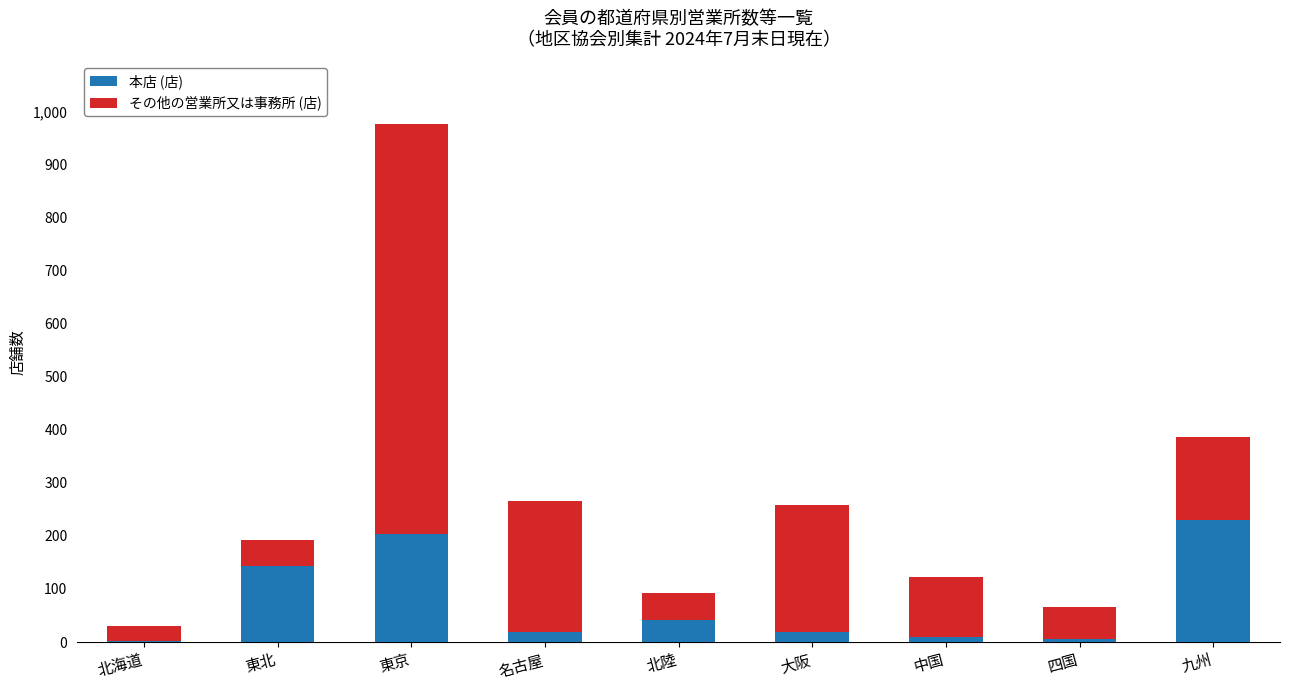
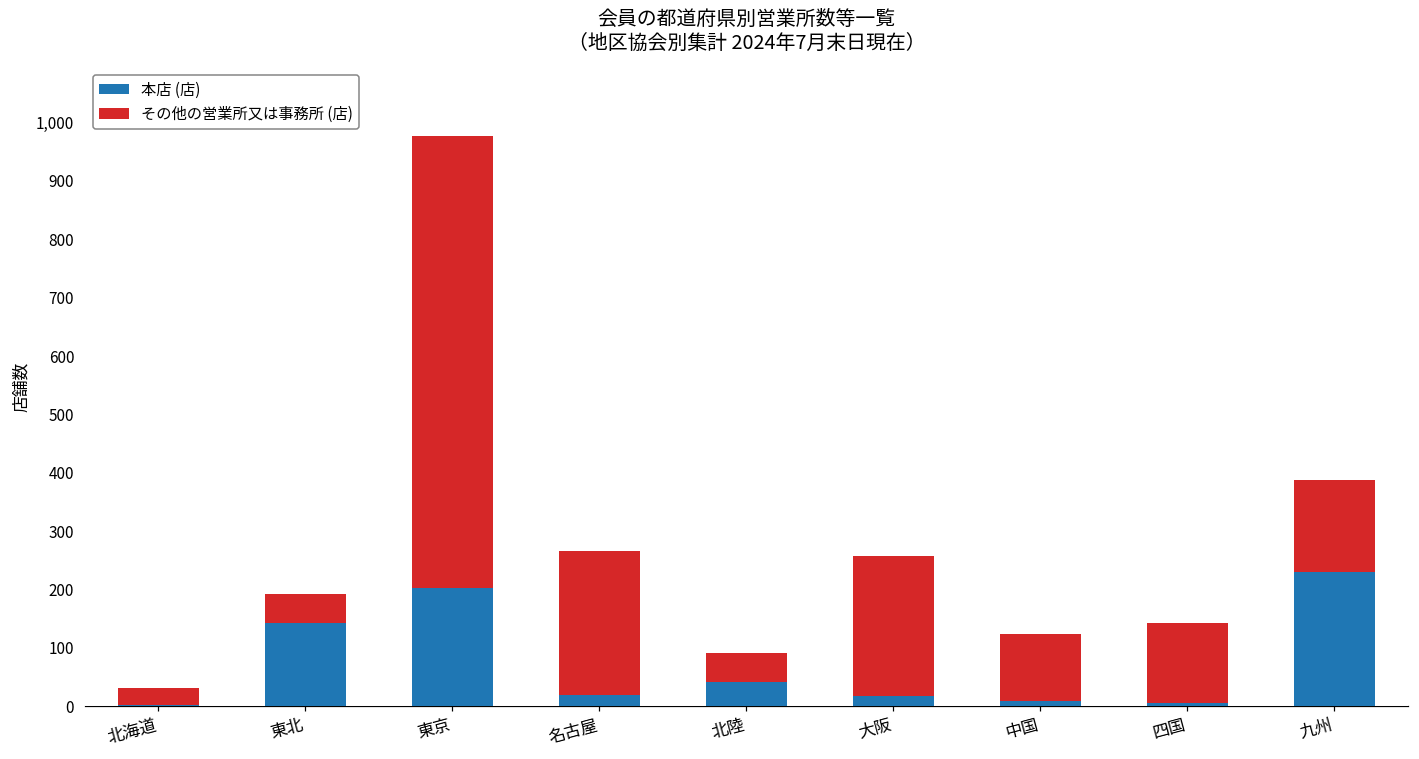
  {
    "本店 (店)": {
      "東北": 140,
      "東京": 200,
      "名古屋": 20,
      "北陸": 40,
      "大阪": 20,
      "中国": 10,
      "四国": 10,
      "九州": 230
    },
    "その他の営業所又は事務所 (店)": {
      "北海道": 30,
      "東北": 50,
      "東京": 770,
      "名古屋": 250,
      "北陸": 50,
      "大阪": 240,
      "中国": 110,
-     "四国": 60,
+     "四国": 140,
      "九州": 160
    }
  }
